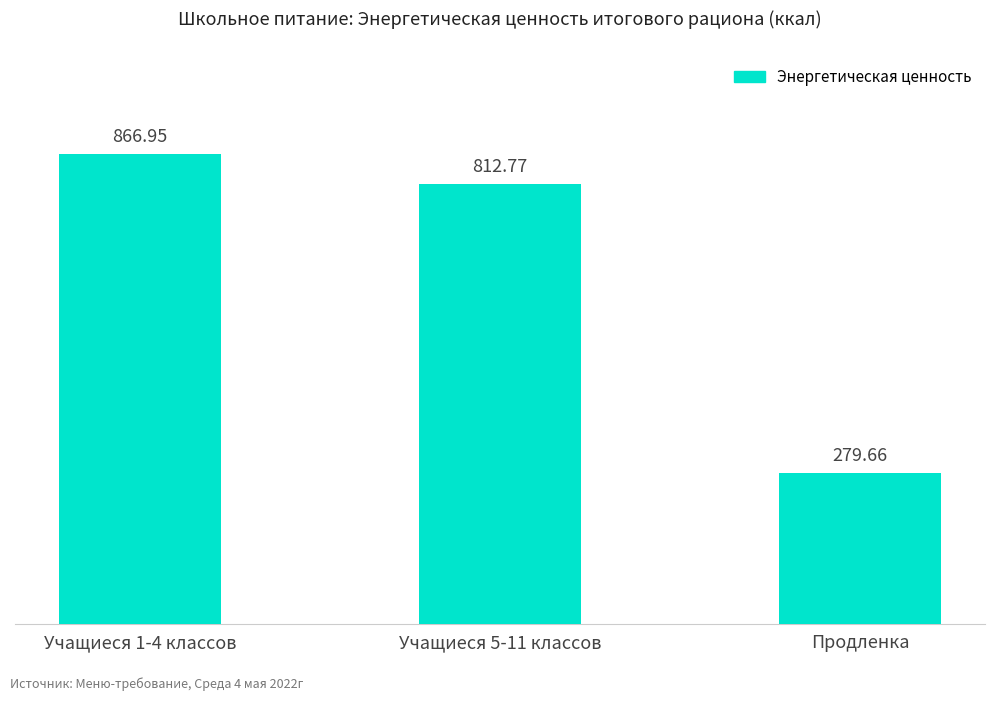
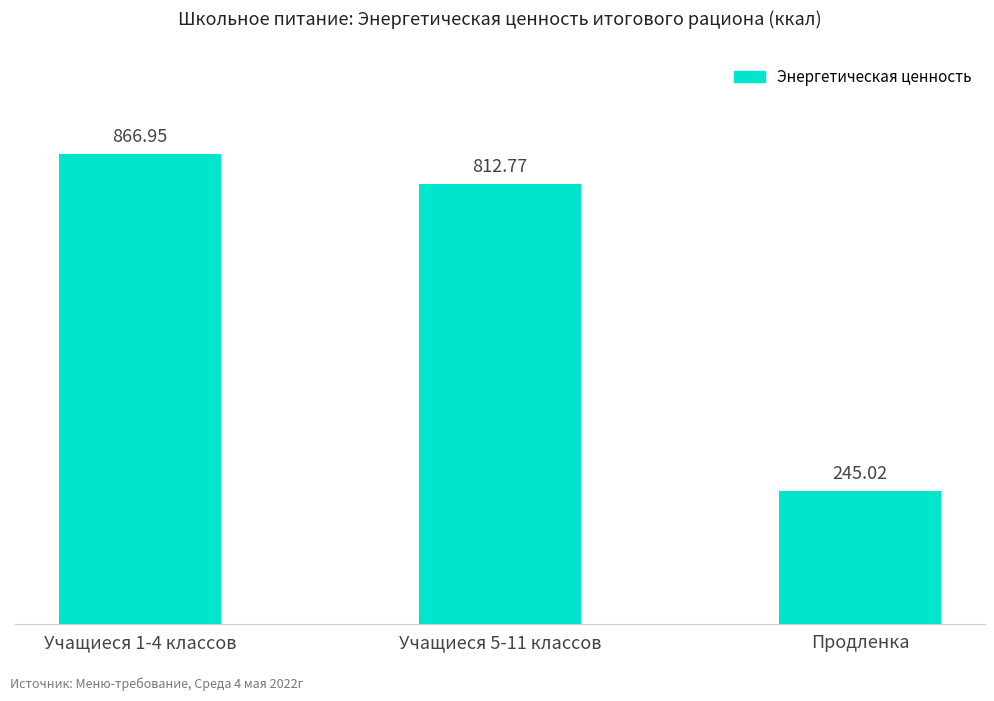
  {
    "Учащиеся 1-4 классов": 866.95,
    "Учащиеся 5-11 классов": 812.77,
-   "Продленка": 279.66
+   "Продленка": 245.02
  }
